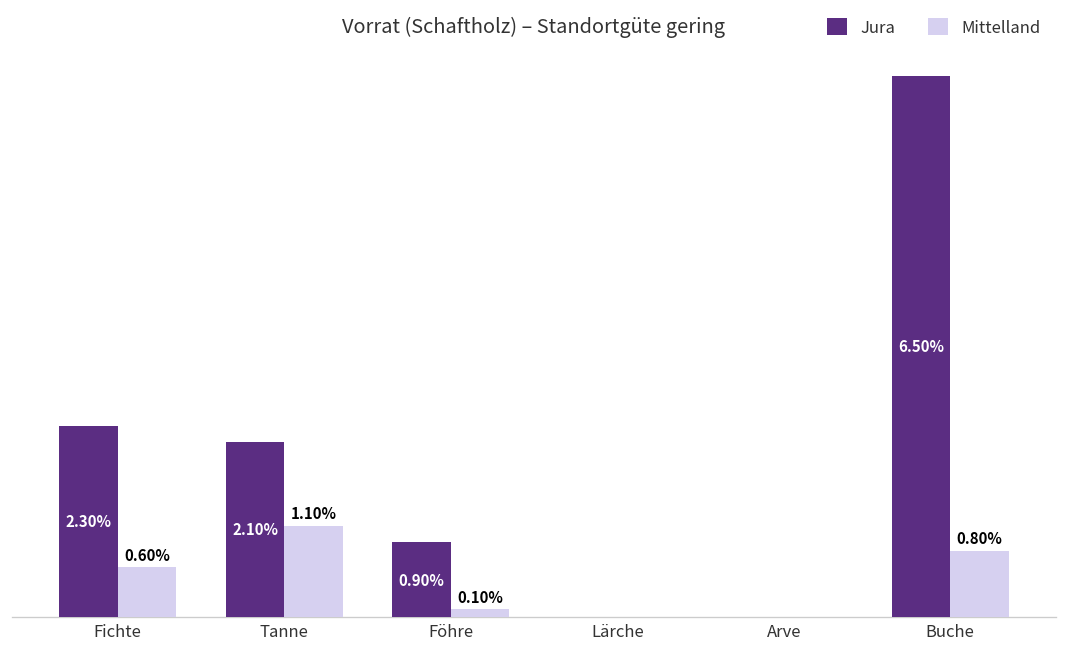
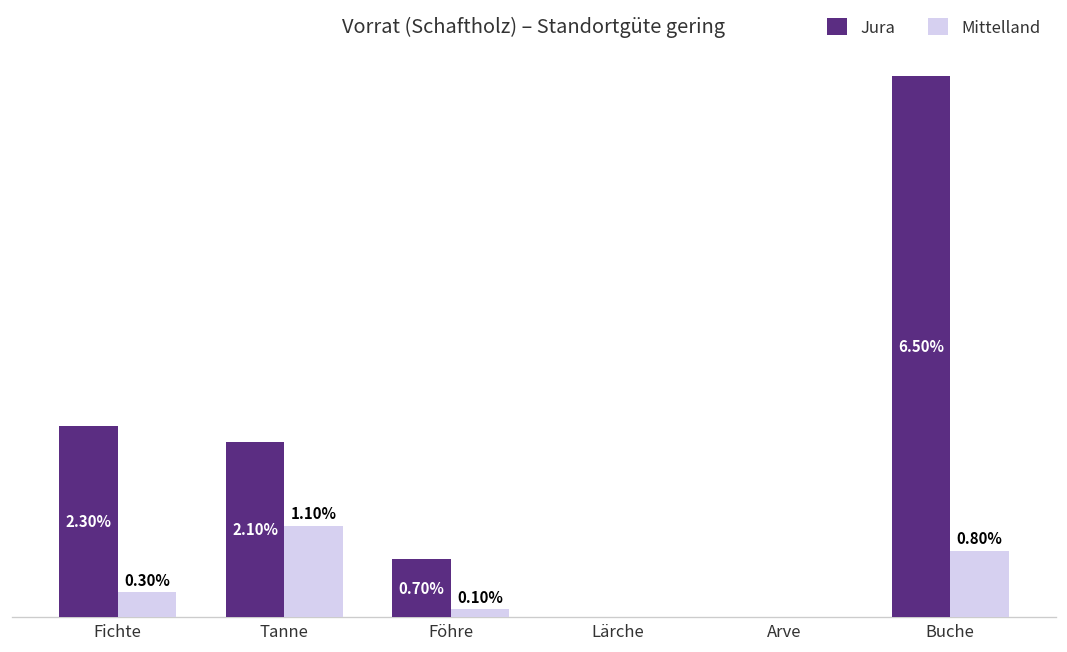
  {
    "Jura": {
      "Fichte": "2.30%",
      "Tanne": "2.10%",
-     "Föhre": "0.90%",
+     "Föhre": "0.70%",
      "Buche": "6.50%"
    },
    "Mittelland": {
-     "Fichte": "0.60%",
+     "Fichte": "0.30%",
      "Tanne": "1.10%",
      "Föhre": "0.10%",
      "Buche": "0.80%"
    }
  }
